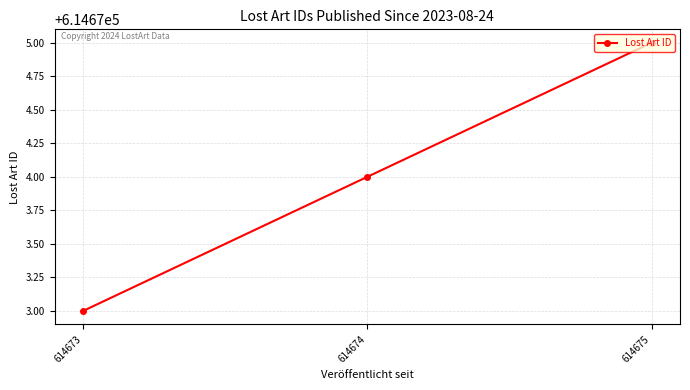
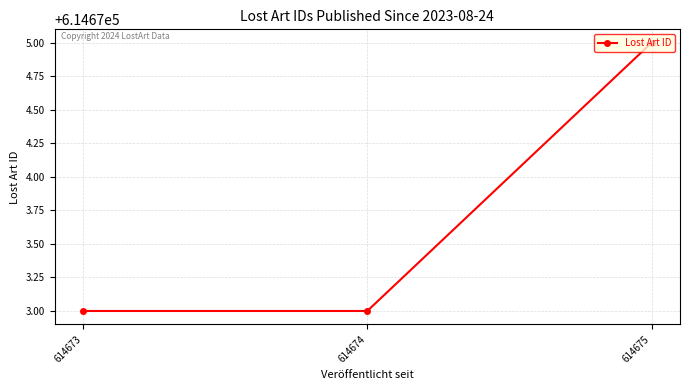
  {
    "614673": 614673,
-   "614674": 614674
+   "614674": 614673
  }
